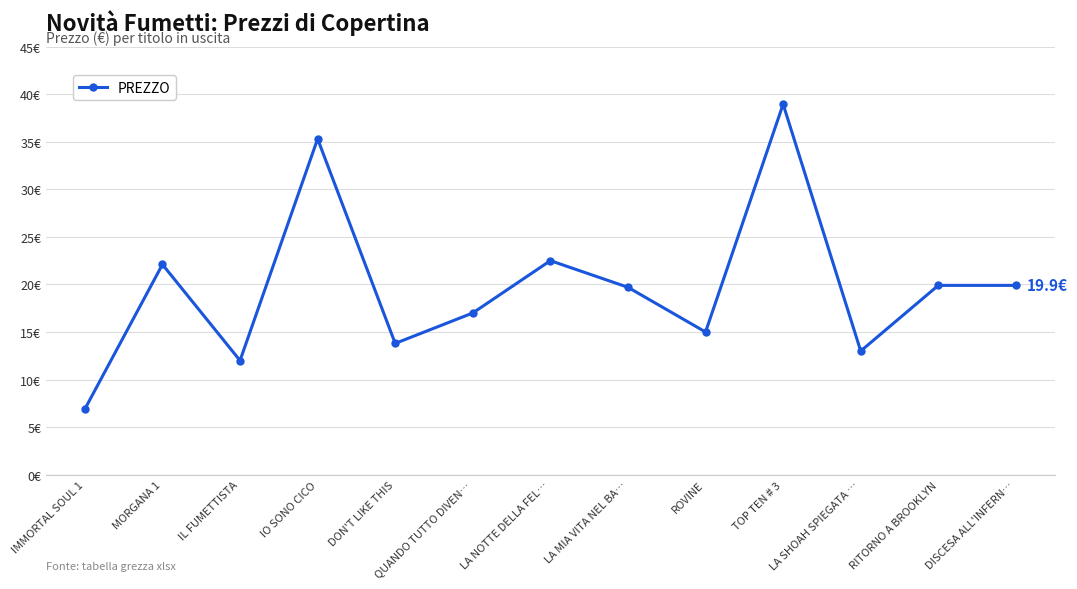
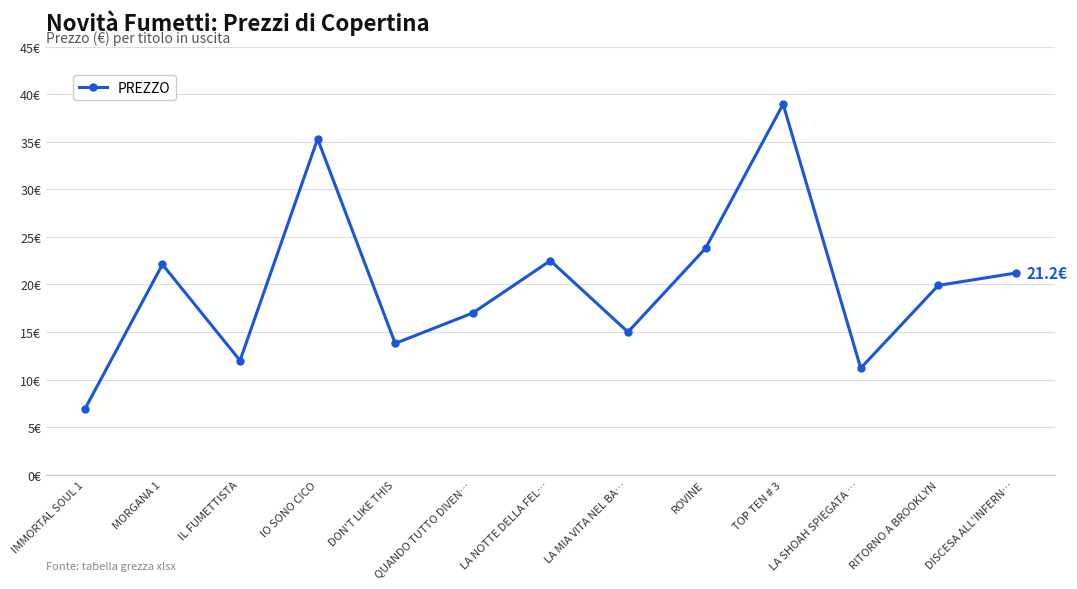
  {
-   "LA MIA VITA NEL BA…": "20€",
-   "ROVINE": "15€",
-   "LA SHOAH SPIEGATA …": "13€",
-   "DISCESA ALL'INFERN…": "19.9€"
+   "LA MIA VITA NEL BA…": "15€",
+   "ROVINE": "24€",
+   "LA SHOAH SPIEGATA …": "11€",
+   "DISCESA ALL'INFERN…": "21.2€"
  }
